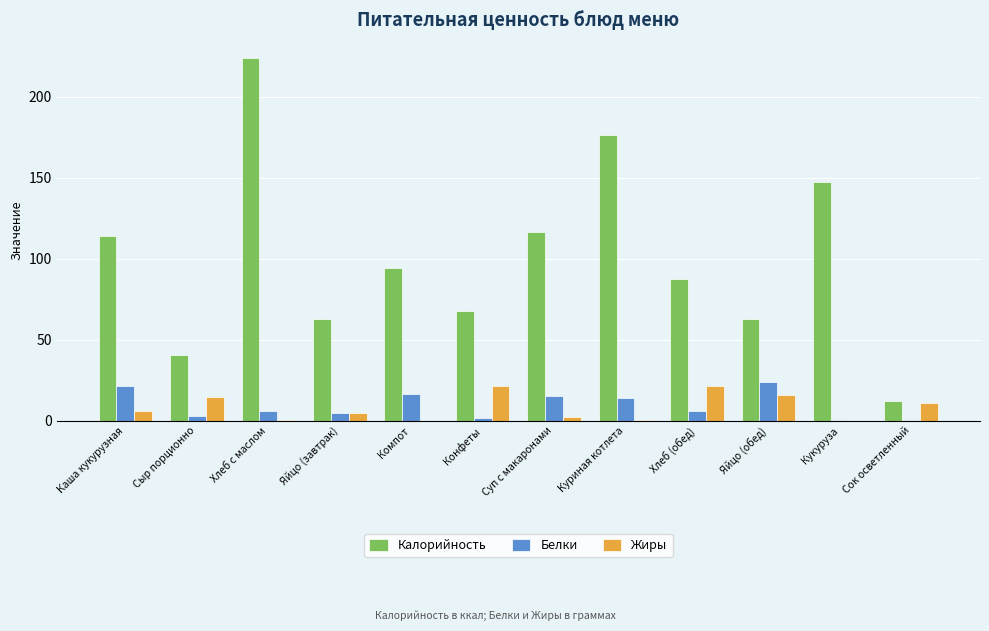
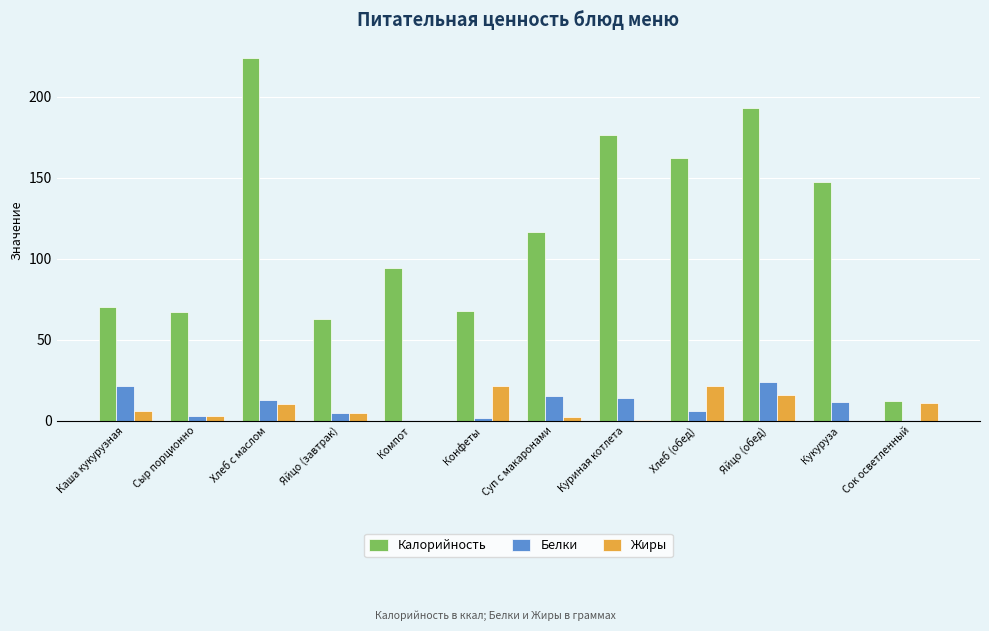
  {
    "Калорийность": {
-     "Каша кукурузная": 114,
-     "Сыр порционно": 40,
+     "Каша кукурузная": 70,
+     "Сыр порционно": 67,
      "Хлеб с маслом": 224,
      "Яйцо (завтрак)": 63,
      "Компот": 94,
      "Конфеты": 68,
      "Суп с макаронами": 116,
      "Куриная котлета": 176,
-     "Хлеб (обед)": 87,
-     "Яйцо (обед)": 63,
+     "Хлеб (обед)": 162,
+     "Яйцо (обед)": 193,
      "Кукуруза": 147,
      "Сок осветленный": 12
    },
    "Белки": {
      "Каша кукурузная": 22,
      "Сыр порционно": 3,
-     "Хлеб с маслом": 6,
+     "Хлеб с маслом": 13,
      "Яйцо (завтрак)": 5,
-     "Компот": 17,
+     "Компот": 1,
      "Конфеты": 2,
      "Суп с макаронами": 15,
      "Куриная котлета": 14,
      "Хлеб (обед)": 6,
      "Яйцо (обед)": 24,
-     "Кукуруза": 0
+     "Кукуруза": 12
    },
    "Жиры": {
      "Каша кукурузная": 6,
-     "Сыр порционно": 15,
-     "Хлеб с маслом": 1,
+     "Сыр порционно": 3,
+     "Хлеб с маслом": 11,
      "Яйцо (завтрак)": 5,
      "Компот": 0,
      "Конфеты": 22,
      "Суп с макаронами": 2,
      "Хлеб (обед)": 22,
      "Яйцо (обед)": 16,
      "Сок осветленный": 11
    }
  }
